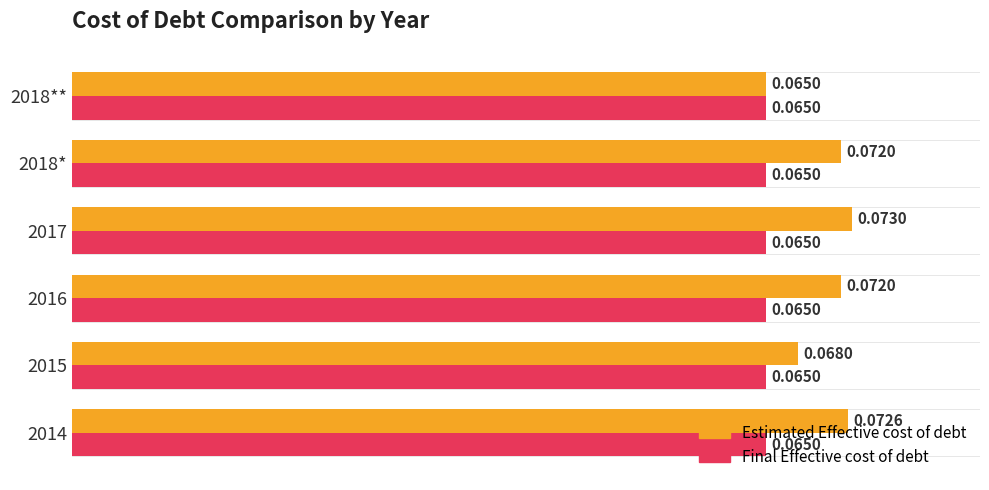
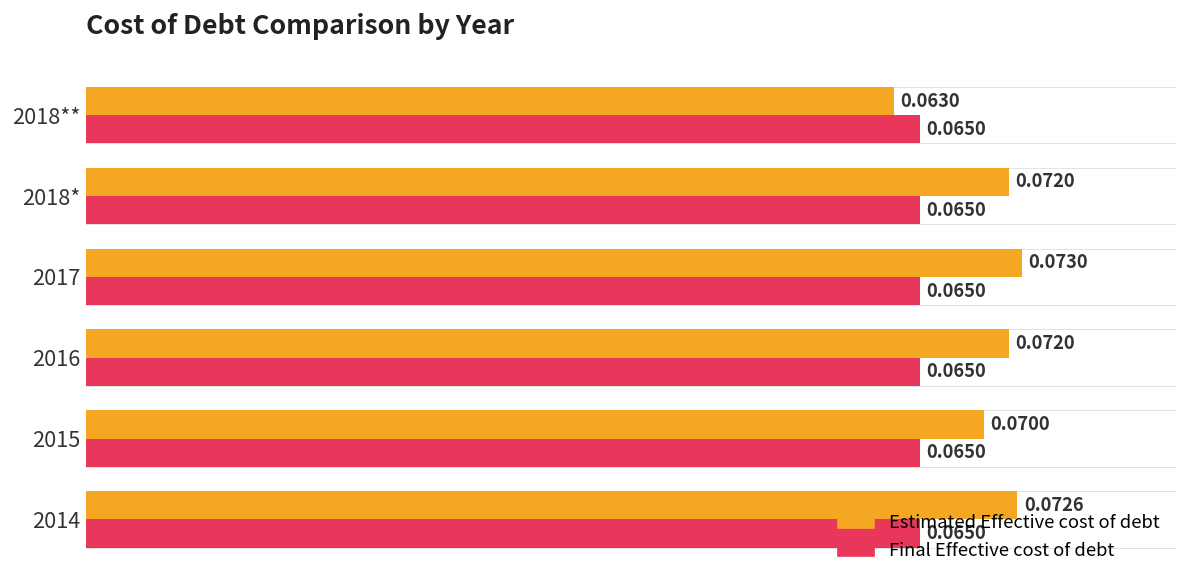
  {
    "Estimated Effective cost of debt": {
-     "2018**": 0.0650,
+     "2018**": 0.0630,
      "2018*": 0.0720,
      "2017": 0.0730,
      "2016": 0.0720,
-     "2015": 0.0680,
+     "2015": 0.0700,
      "2014": 0.0726
    },
    "Final Effective cost of debt": {
      "2018**": 0.0650,
      "2018*": 0.0650,
      "2017": 0.0650,
      "2016": 0.0650,
      "2015": 0.0650,
      "2014": 0.0650
    }
  }
